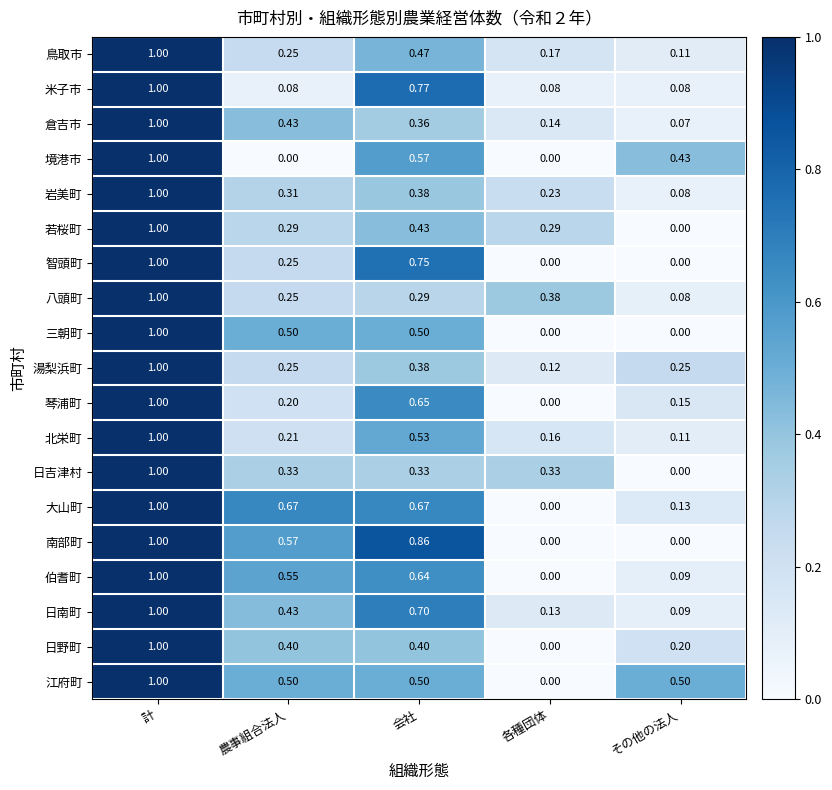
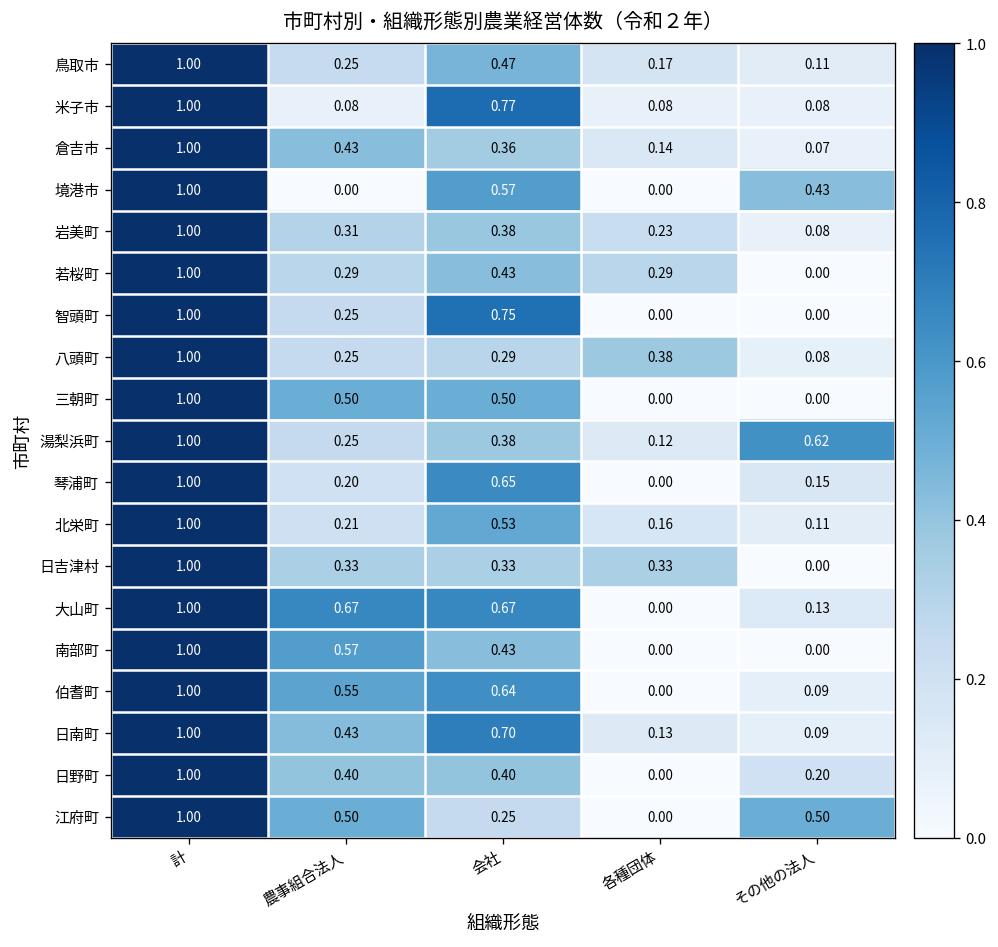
  {
    "鳥取市": {
      "計": 1.00,
      "農事組合法人": 0.25,
      "会社": 0.47,
      "各種団体": 0.17,
      "その他の法人": 0.11
    },
    "米子市": {
      "計": 1.00,
      "農事組合法人": 0.08,
      "会社": 0.77,
      "各種団体": 0.08,
      "その他の法人": 0.08
    },
    "倉吉市": {
      "計": 1.00,
      "農事組合法人": 0.43,
      "会社": 0.36,
      "各種団体": 0.14,
      "その他の法人": 0.07
    },
    "境港市": {
      "計": 1.00,
      "農事組合法人": 0.00,
      "会社": 0.57,
      "各種団体": 0.00,
      "その他の法人": 0.43
    },
    "岩美町": {
      "計": 1.00,
      "農事組合法人": 0.31,
      "会社": 0.38,
      "各種団体": 0.23,
      "その他の法人": 0.08
    },
    "若桜町": {
      "計": 1.00,
      "農事組合法人": 0.29,
      "会社": 0.43,
      "各種団体": 0.29,
      "その他の法人": 0.00
    },
    "智頭町": {
      "計": 1.00,
      "農事組合法人": 0.25,
      "会社": 0.75,
      "各種団体": 0.00,
      "その他の法人": 0.00
    },
    "八頭町": {
      "計": 1.00,
      "農事組合法人": 0.25,
      "会社": 0.29,
      "各種団体": 0.38,
      "その他の法人": 0.08
    },
    "三朝町": {
      "計": 1.00,
      "農事組合法人": 0.50,
      "会社": 0.50,
      "各種団体": 0.00,
      "その他の法人": 0.00
    },
    "湯梨浜町": {
      "計": 1.00,
      "農事組合法人": 0.25,
      "会社": 0.38,
      "各種団体": 0.12,
-     "その他の法人": 0.25
+     "その他の法人": 0.62
    },
    "琴浦町": {
      "計": 1.00,
      "農事組合法人": 0.20,
      "会社": 0.65,
      "各種団体": 0.00,
      "その他の法人": 0.15
    },
    "北栄町": {
      "計": 1.00,
      "農事組合法人": 0.21,
      "会社": 0.53,
      "各種団体": 0.16,
      "その他の法人": 0.11
    },
    "日吉津村": {
      "計": 1.00,
      "農事組合法人": 0.33,
      "会社": 0.33,
      "各種団体": 0.33,
      "その他の法人": 0.00
    },
    "大山町": {
      "計": 1.00,
      "農事組合法人": 0.67,
      "会社": 0.67,
      "各種団体": 0.00,
      "その他の法人": 0.13
    },
    "南部町": {
      "計": 1.00,
      "農事組合法人": 0.57,
-     "会社": 0.86,
+     "会社": 0.43,
      "各種団体": 0.00,
      "その他の法人": 0.00
    },
    "伯耆町": {
      "計": 1.00,
      "農事組合法人": 0.55,
      "会社": 0.64,
      "各種団体": 0.00,
      "その他の法人": 0.09
    },
    "日南町": {
      "計": 1.00,
      "農事組合法人": 0.43,
      "会社": 0.70,
      "各種団体": 0.13,
      "その他の法人": 0.09
    },
    "日野町": {
      "計": 1.00,
      "農事組合法人": 0.40,
      "会社": 0.40,
      "各種団体": 0.00,
      "その他の法人": 0.20
    },
    "江府町": {
      "計": 1.00,
      "農事組合法人": 0.50,
-     "会社": 0.50,
+     "会社": 0.25,
      "各種団体": 0.00,
      "その他の法人": 0.50
    }
  }
